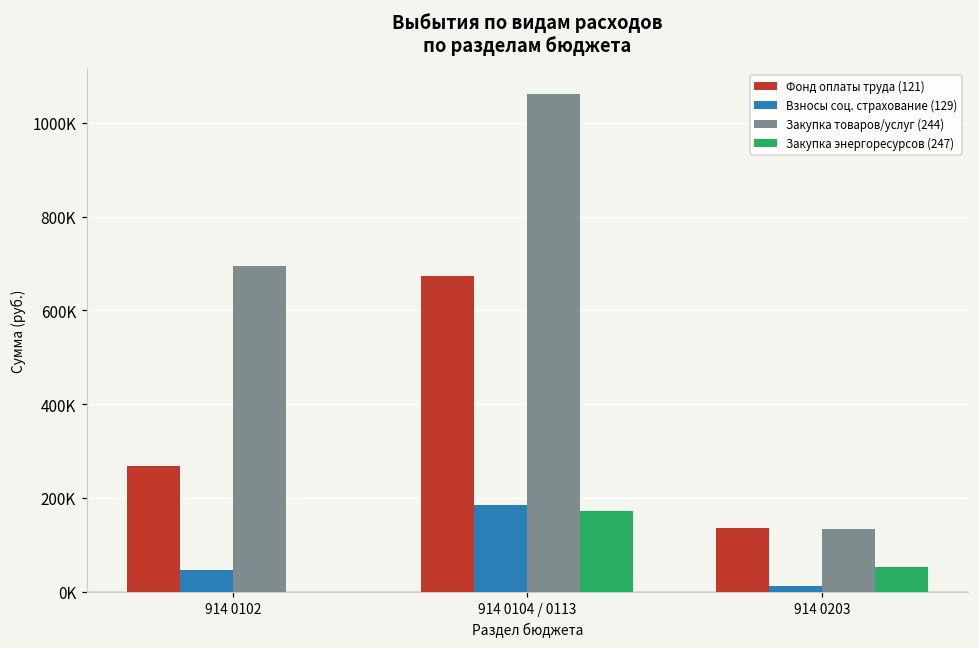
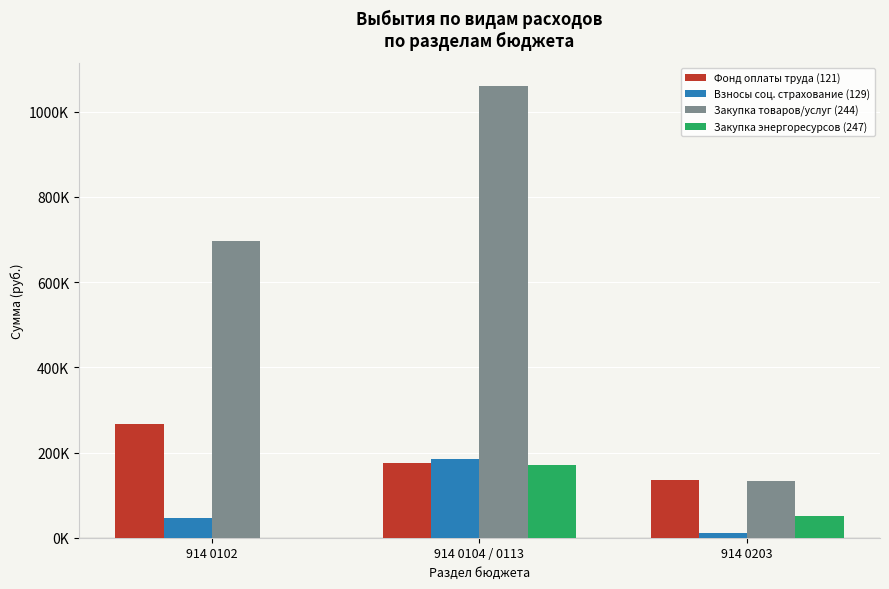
  {
    "Фонд оплаты труда (121)": {
      "914 0102": 270000,
-     "914 0104 / 0113": 670000,
+     "914 0104 / 0113": 170000,
      "914 0203": 140000
    },
    "Взносы соц. страхование (129)": {
      "914 0102": 50000,
      "914 0104 / 0113": 190000,
      "914 0203": 10000
    },
    "Закупка товаров/услуг (244)": {
      "914 0102": 700000,
      "914 0104 / 0113": 1060000,
      "914 0203": 130000
    },
    "Закупка энергоресурсов (247)": {
      "914 0102": 0,
      "914 0104 / 0113": 170000,
      "914 0203": 50000
    }
  }
